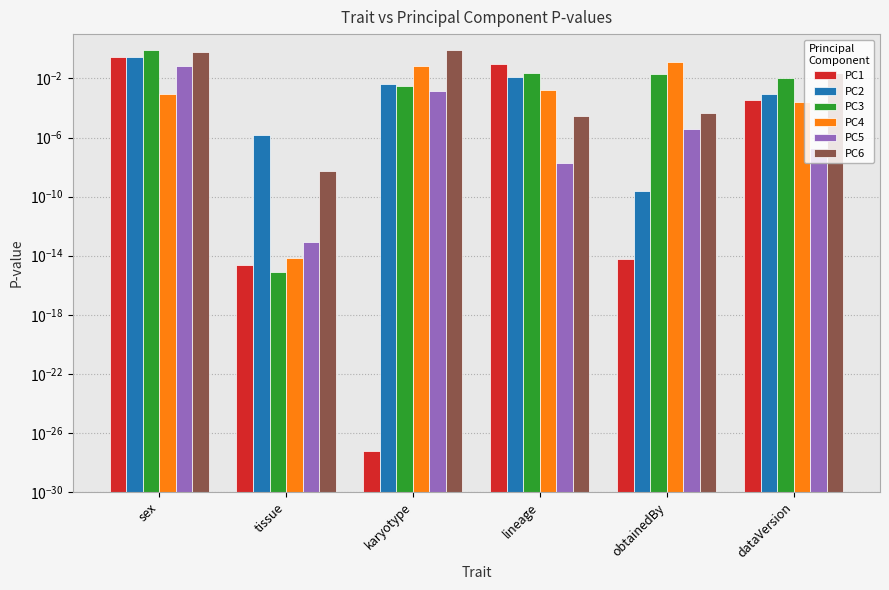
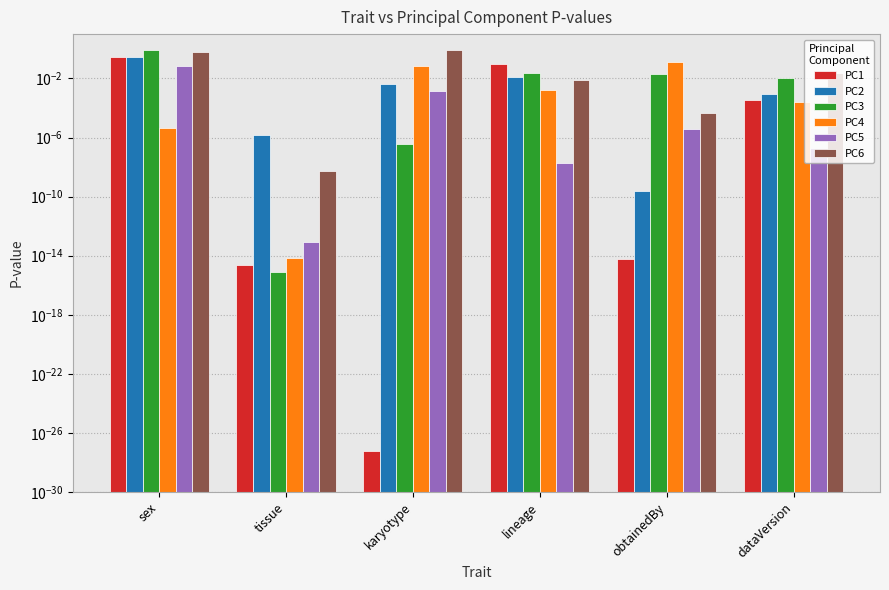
  {
    "PC1": {
      "sex": 0.3,
      "tissue": 0.000000000000,
      "karyotype": 0.000000000000,
      "lineage": 0.1,
      "obtainedBy": 0.000000000000,
      "dataVersion": 0.0004
    },
    "PC2": {
      "sex": 0.3,
      "tissue": 0.000001,
      "karyotype": 0.005,
      "lineage": 0.01,
      "obtainedBy": 0.0000000003,
      "dataVersion": 0.001
    },
    "PC3": {
      "sex": 1,
      "tissue": 0.000000000000,
-     "karyotype": 0.003,
+     "karyotype": 0.0000003,
      "lineage": 0.02,
      "obtainedBy": 0.02,
      "dataVersion": 0.01
    },
    "PC4": {
-     "sex": 0.001,
+     "sex": 0.000004,
      "tissue": 0.000000000000,
      "karyotype": 0.1,
      "lineage": 0.002,
      "obtainedBy": 0.1,
      "dataVersion": 0.0003
    },
    "PC5": {
      "sex": 0.1,
      "tissue": 0.000000000000,
      "karyotype": 0.001,
      "lineage": 0.00000002,
      "obtainedBy": 0.000004
    },
    "PC6": {
      "sex": 0.6,
      "tissue": 0.000000005,
      "karyotype": 1,
-     "lineage": 0.00003,
+     "lineage": 0.01,
      "obtainedBy": 0.00005
    }
  }
